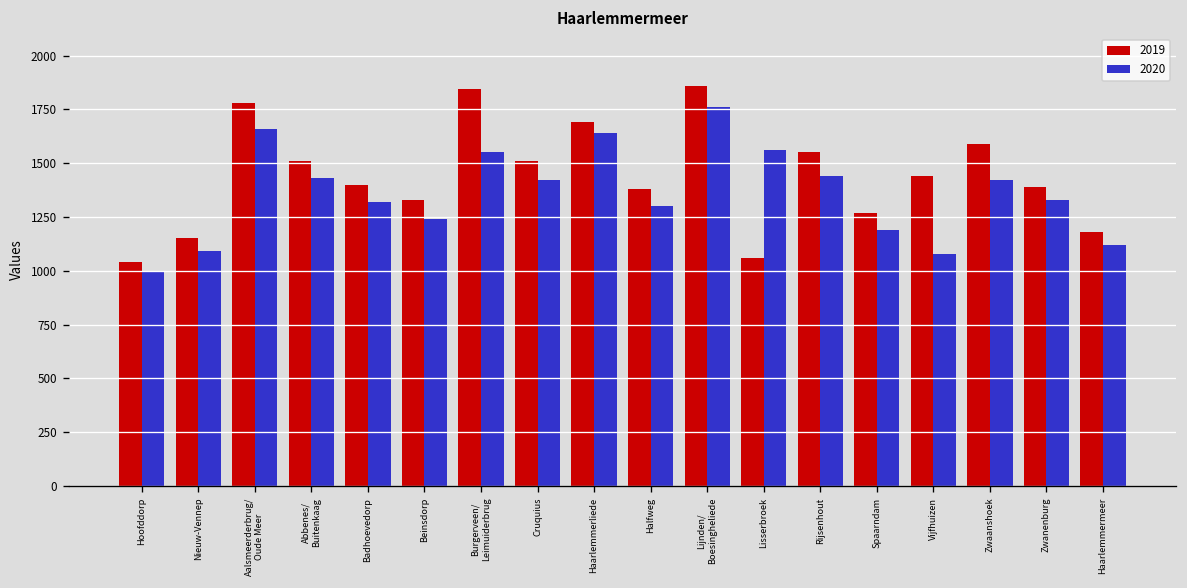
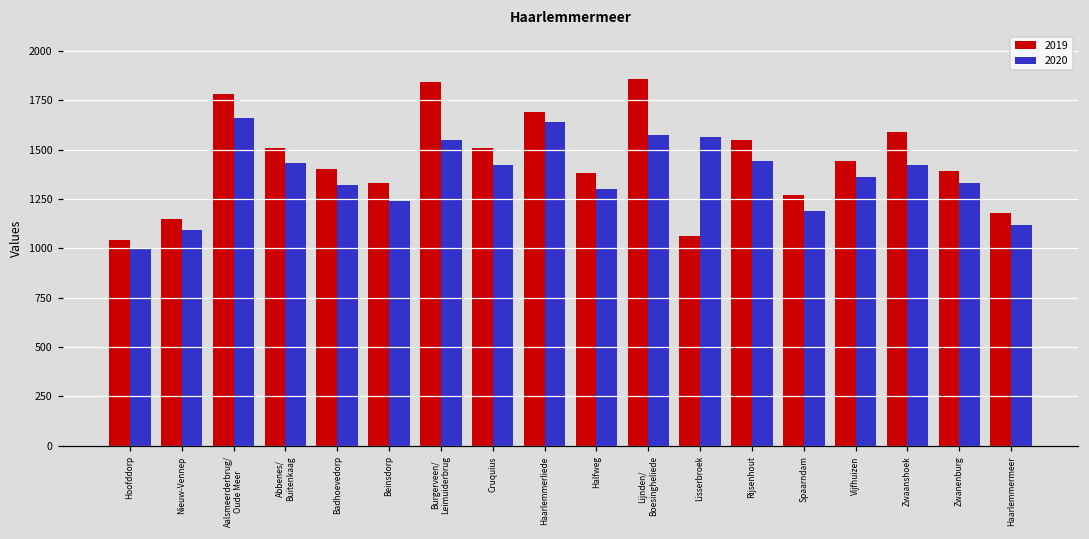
  {
    "2019": {
      "Hoofddorp": 1040,
      "Nieuw-Vennep": 1150,
      "Aalsmeerderbrug/ Oude Meer": 1780,
      "Abbenes/ Buitenkaag": 1510,
      "Badhoevedorp": 1400,
      "Beinsdorp": 1330,
      "Burgerveen/ Leimuiderbrug": 1840,
      "Cruquius": 1510,
      "Haarlemmerliede": 1690,
      "Halfweg": 1380,
      "Lijnden/ Boesingheliede": 1860,
      "Lisserbroek": 1060,
      "Rijsenhout": 1550,
      "Spaarndam": 1270,
      "Vijfhuizen": 1440,
      "Zwaanshoek": 1590,
      "Zwanenburg": 1390,
      "Haarlemmermeer": 1180
    },
    "2020": {
      "Hoofddorp": 1000,
      "Nieuw-Vennep": 1090,
      "Aalsmeerderbrug/ Oude Meer": 1660,
      "Abbenes/ Buitenkaag": 1430,
      "Badhoevedorp": 1320,
      "Beinsdorp": 1240,
      "Burgerveen/ Leimuiderbrug": 1550,
      "Cruquius": 1420,
      "Haarlemmerliede": 1640,
      "Halfweg": 1300,
-     "Lijnden/ Boesingheliede": 1760,
+     "Lijnden/ Boesingheliede": 1580,
      "Lisserbroek": 1560,
      "Rijsenhout": 1440,
      "Spaarndam": 1190,
-     "Vijfhuizen": 1080,
+     "Vijfhuizen": 1360,
      "Zwaanshoek": 1420,
      "Zwanenburg": 1330,
      "Haarlemmermeer": 1120
    }
  }
